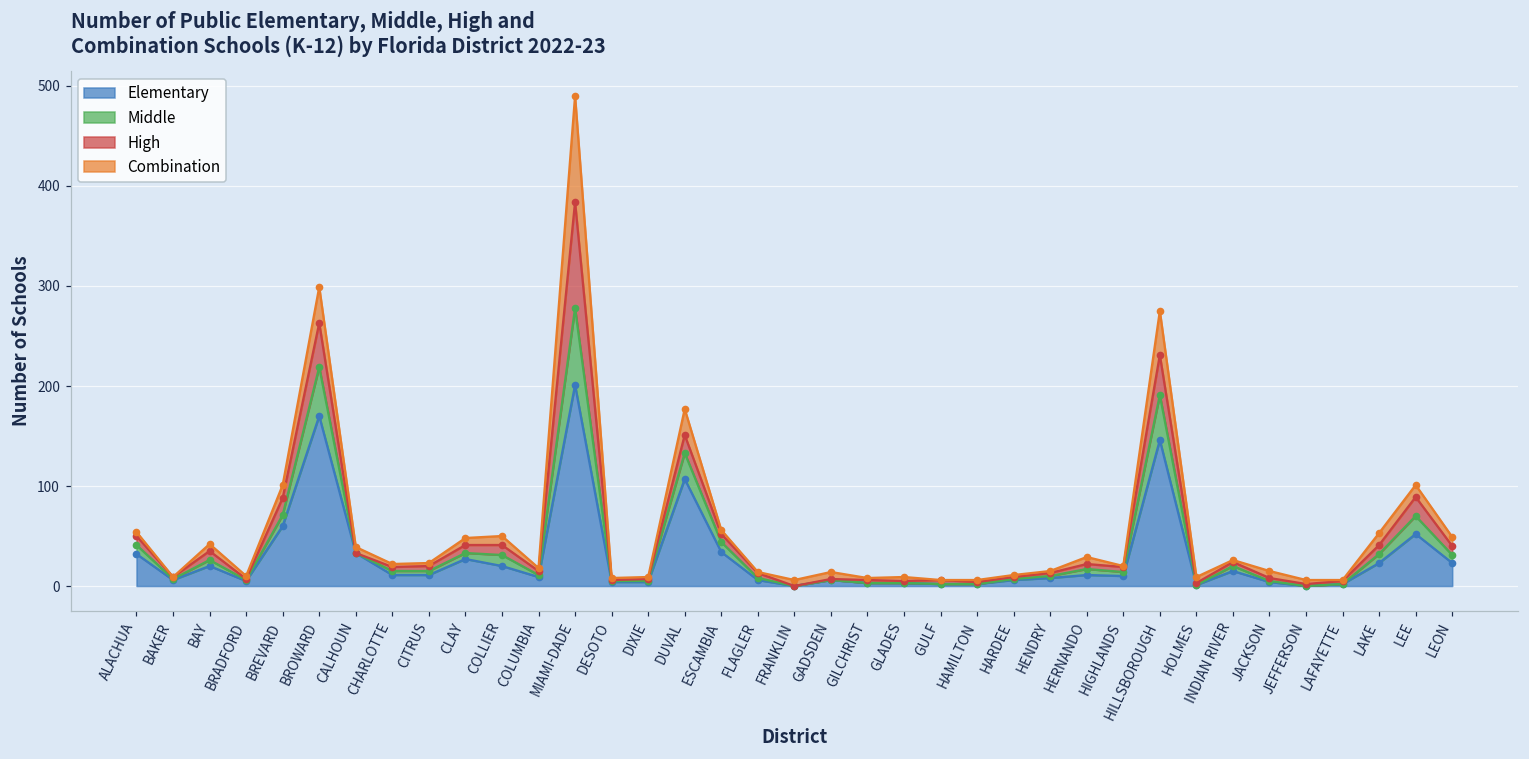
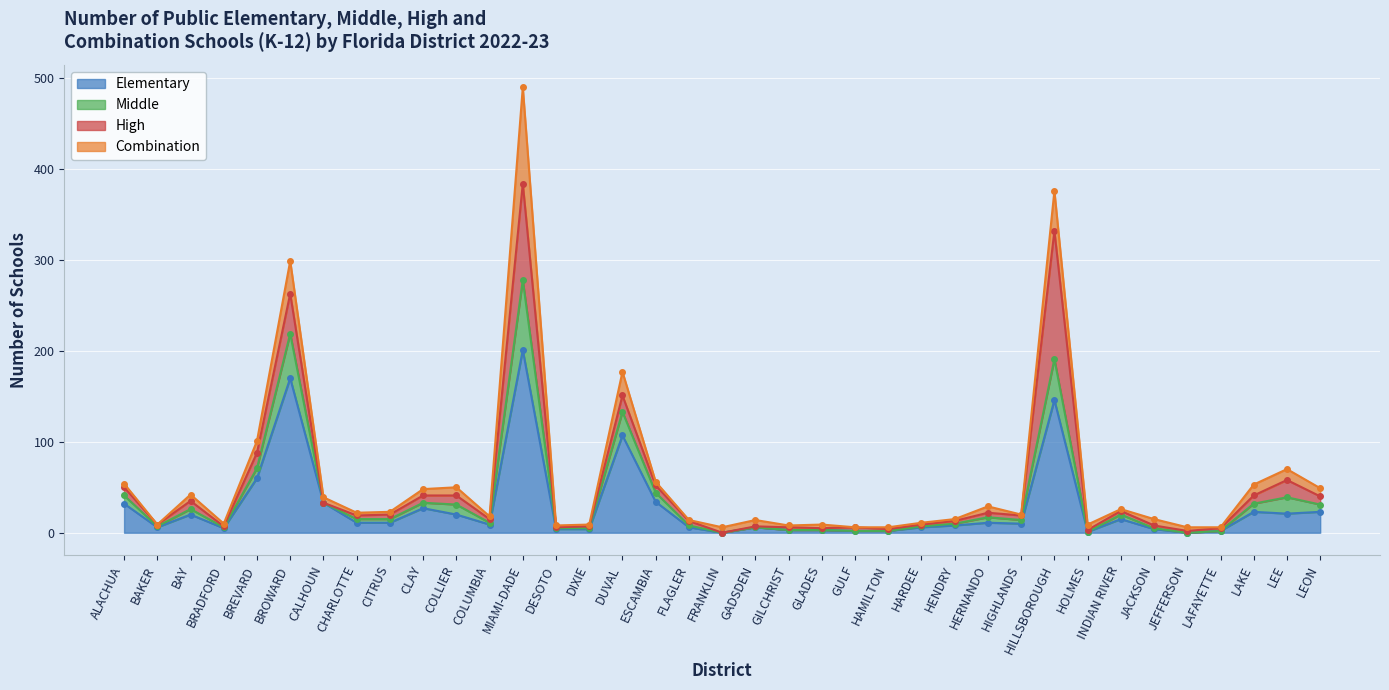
  {
    "Elementary": {
      "ALACHUA": 30,
      "BAY": 20,
      "BREVARD": 60,
      "BROWARD": 170,
      "CHARLOTTE": 10,
      "CITRUS": 10,
      "CLAY": 30,
      "COLLIER": 20,
      "MIAMI-DADE": 200,
      "DUVAL": 110,
      "ESCAMBIA": 30,
      "HERNANDO": 10,
      "HIGHLANDS": 10,
      "HILLSBOROUGH": 150,
      "INDIAN RIVER": 20,
      "LAKE": 20,
-     "LEE": 50,
+     "LEE": 20,
      "LEON": 20
    },
    "Middle": {
      "ALACHUA": 10,
      "BAY": 10,
      "BREVARD": 10,
      "BROWARD": 50,
      "CHARLOTTE": 0,
      "CITRUS": 0,
      "CLAY": 10,
      "COLLIER": 10,
      "MIAMI-DADE": 80,
      "DUVAL": 30,
      "ESCAMBIA": 10,
      "HERNANDO": 10,
      "HIGHLANDS": 0,
      "HILLSBOROUGH": 50,
      "INDIAN RIVER": 10,
      "LAKE": 10,
      "LEE": 20,
      "LEON": 10
    },
    "High": {
      "ALACHUA": 10,
      "BAY": 10,
      "BREVARD": 20,
      "BROWARD": 40,
      "CHARLOTTE": 0,
      "CITRUS": 10,
      "CLAY": 10,
      "COLLIER": 10,
      "COLUMBIA": 0,
      "MIAMI-DADE": 110,
      "DUVAL": 20,
      "ESCAMBIA": 10,
      "HERNANDO": 10,
-     "HILLSBOROUGH": 40,
+     "HILLSBOROUGH": 140,
      "JACKSON": 0,
      "LAKE": 10,
      "LEE": 20,
      "LEON": 10
    },
    "Combination": {
      "ALACHUA": 0,
      "BAY": 10,
      "BRADFORD": 0,
      "BREVARD": 10,
      "BROWARD": 40,
      "CALHOUN": 10,
      "CHARLOTTE": 0,
      "CITRUS": 0,
      "CLAY": 10,
      "COLLIER": 10,
      "COLUMBIA": 0,
      "MIAMI-DADE": 110,
      "DUVAL": 30,
      "ESCAMBIA": 0,
      "FRANKLIN": 10,
      "GADSDEN": 10,
      "GLADES": 0,
      "HERNANDO": 10,
      "HILLSBOROUGH": 40,
      "HOLMES": 10,
      "JACKSON": 10,
      "JEFFERSON": 0,
      "LAKE": 10,
      "LEE": 10,
      "LEON": 10
    }
  }
